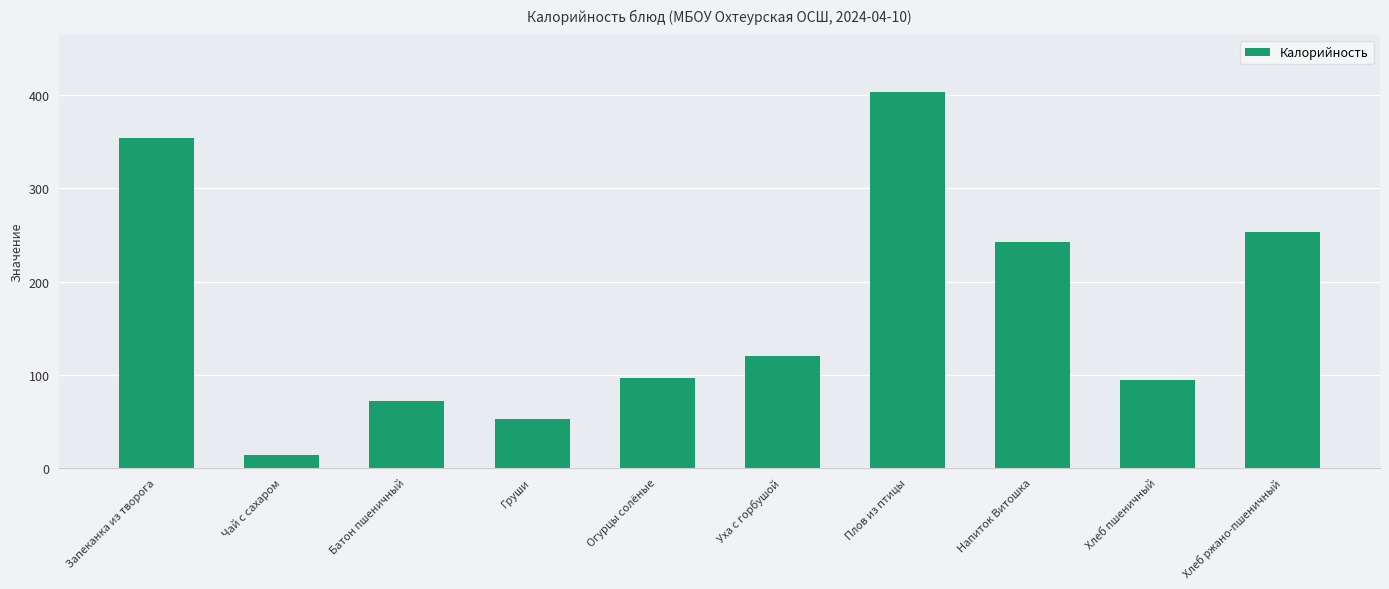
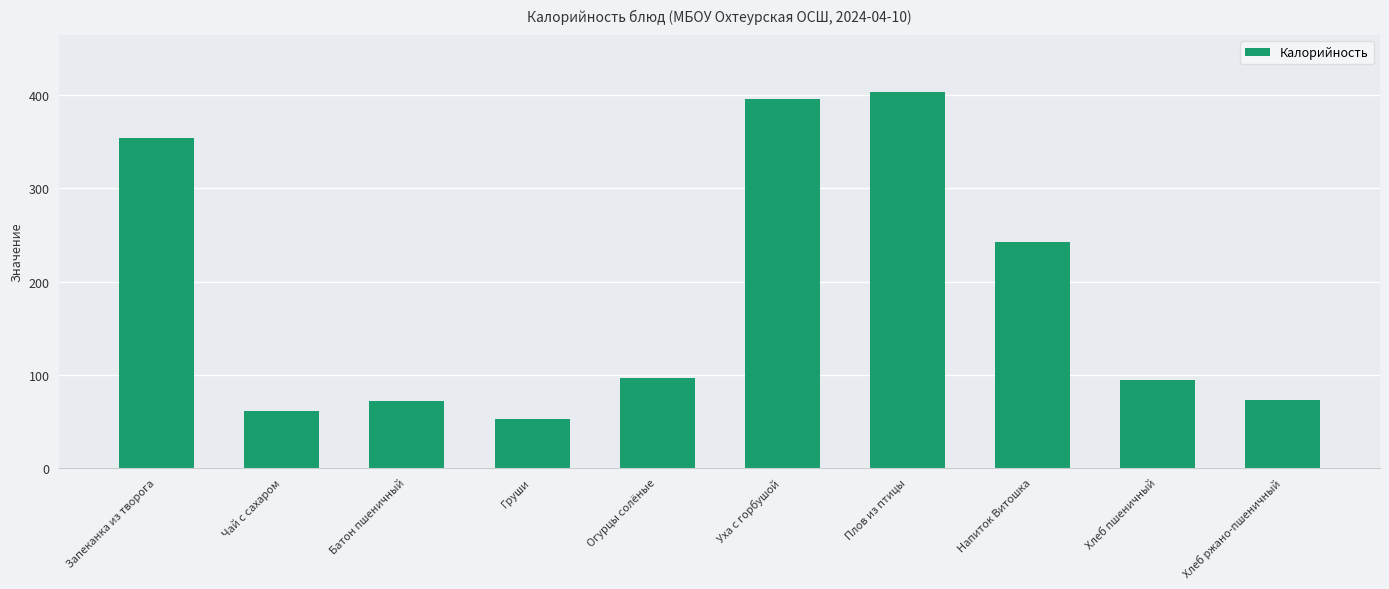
  {
    "Запеканка из творога": 350,
-   "Чай с сахаром": 10,
+   "Чай с сахаром": 60,
    "Батон пшеничный": 70,
    "Груши": 50,
    "Огурцы солёные": 100,
-   "Уха с горбушой": 120,
+   "Уха с горбушой": 400,
    "Плов из птицы": 400,
    "Напиток Витошка": 240,
    "Хлеб пшеничный": 90,
-   "Хлеб ржано-пшеничный": 250
+   "Хлеб ржано-пшеничный": 70
  }
